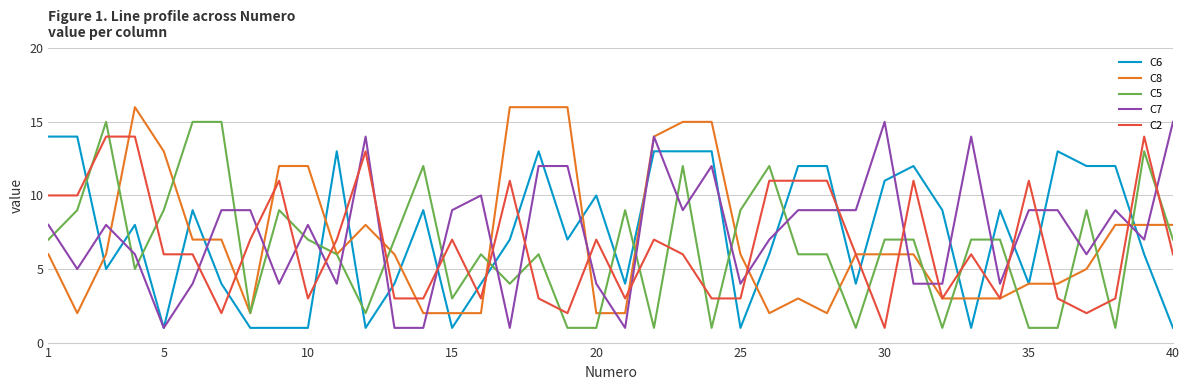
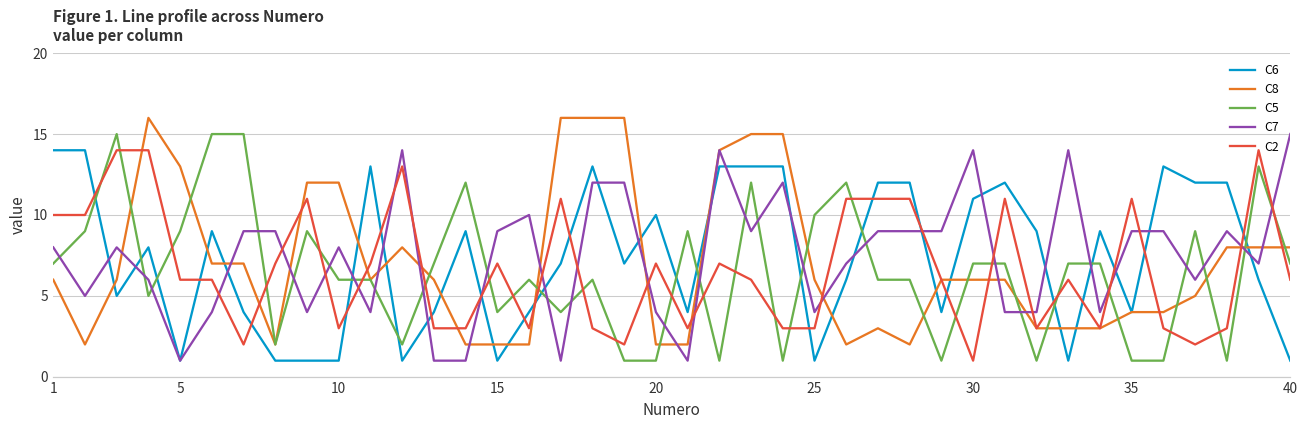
  {
    "C6": {
      "1": 14,
      "10": 1,
      "15": 1,
      "20": 10,
      "25": 1,
      "30": 11,
      "40": 1
    },
    "C5": {
      "1": 7,
      "5": 9,
-     "10": 7,
-     "15": 3,
+     "10": 6,
+     "15": 4,
      "20": 1,
-     "25": 9,
+     "25": 10,
      "30": 7,
      "35": 1,
      "40": 7
    },
    "C7": {
      "1": 8,
      "10": 8,
      "15": 9,
      "20": 4,
      "25": 4,
-     "30": 15,
+     "30": 14,
      "35": 9,
      "40": 15
    }
  }
